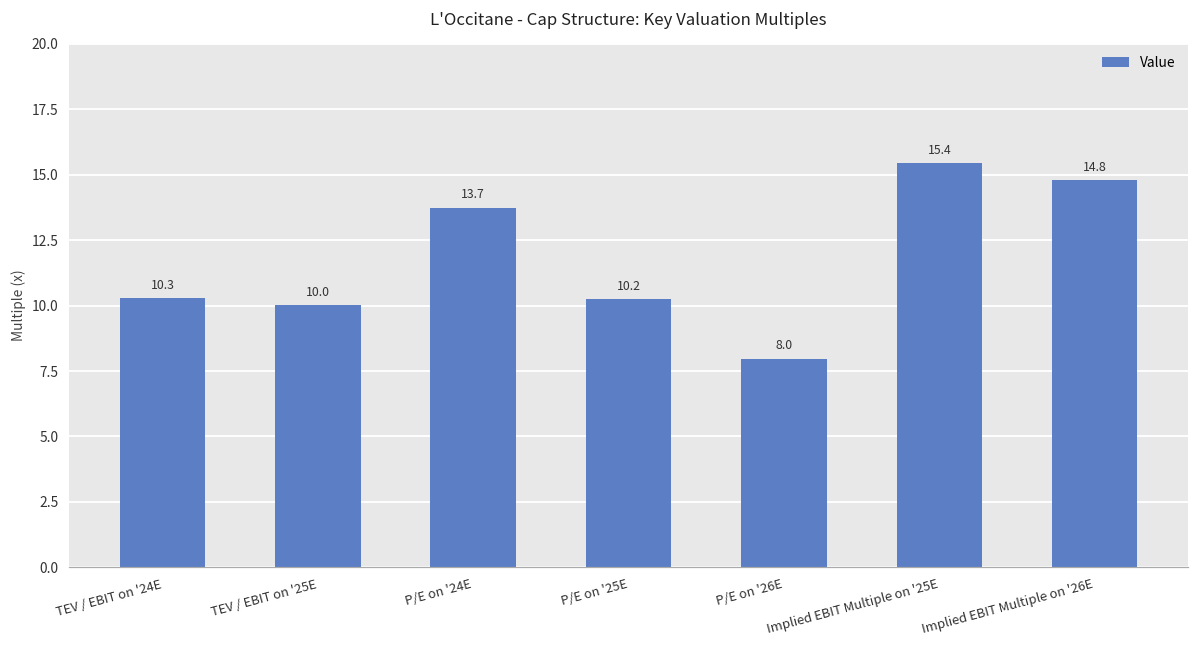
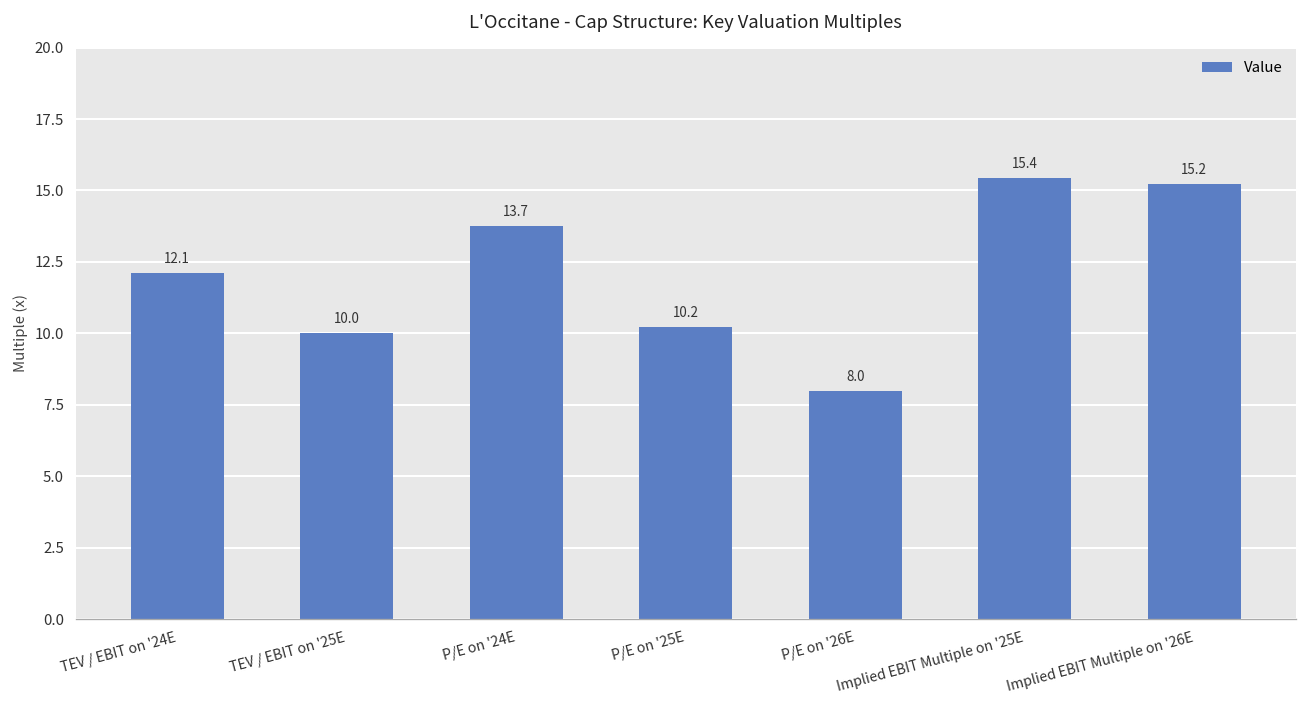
  {
-   "TEV / EBIT on '24E": 10.3,
+   "TEV / EBIT on '24E": 12.1,
    "TEV / EBIT on '25E": 10.0,
    "P/E on '24E": 13.7,
    "P/E on '25E": 10.2,
    "P/E on '26E": 8.0,
    "Implied EBIT Multiple on '25E": 15.4,
-   "Implied EBIT Multiple on '26E": 14.8
+   "Implied EBIT Multiple on '26E": 15.2
  }
